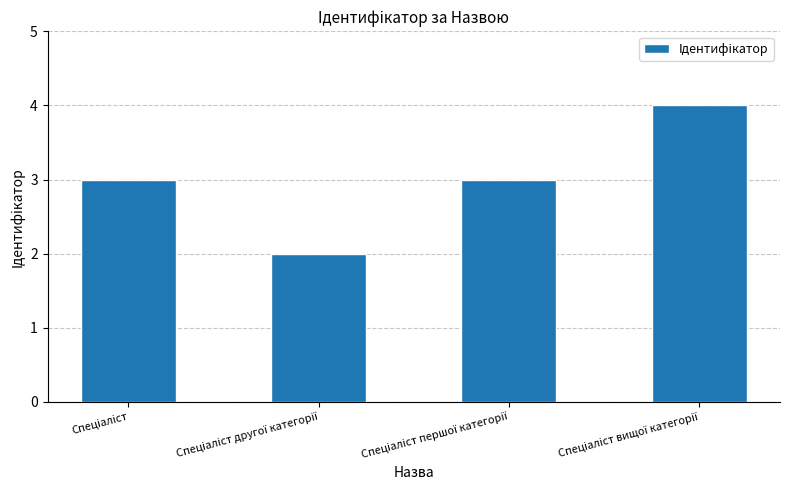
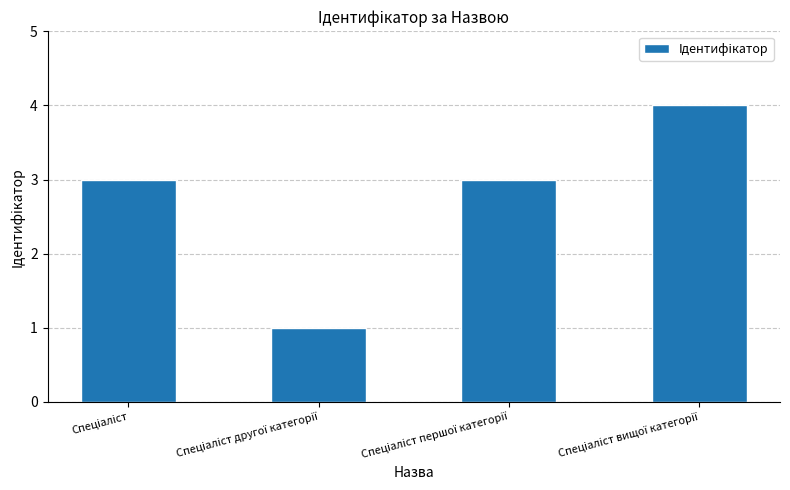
  {
    "Спеціаліст": 3,
-   "Спеціаліст другої категорії": 2,
+   "Спеціаліст другої категорії": 1,
    "Спеціаліст першої категорії": 3,
    "Спеціаліст вищої категорії": 4
  }
